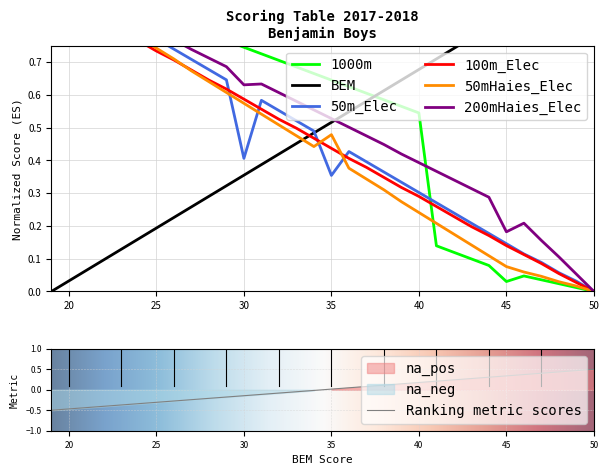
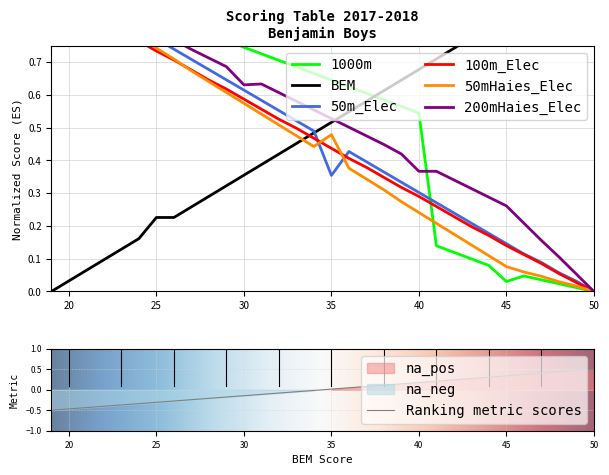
  {
    "Scoring Table 2017-2018 Benjamin Boys": {
      "1000m": {
        "30": 0.75,
        "45": 0.03
      },
      "BEM": {
        "20": 0.03,
-       "25": 0.19,
+       "25": 0.23,
        "30": 0.35,
        "35": 0.52
      },
      "50m_Elec": {
-       "30": 0.41,
+       "30": 0.61,
        "35": 0.35,
        "40": 0.30
      },
      "100m_Elec": {
        "25": 0.73,
        "30": 0.59,
        "35": 0.44,
        "40": 0.29
      },
      "50mHaies_Elec": {
        "25": 0.74,
        "30": 0.57,
        "35": 0.48,
        "40": 0.24,
        "45": 0.08
      },
      "200mHaies_Elec": {
        "30": 0.63,
-       "40": 0.39,
-       "45": 0.18
+       "40": 0.37,
+       "45": 0.26
      }
    }
  }
